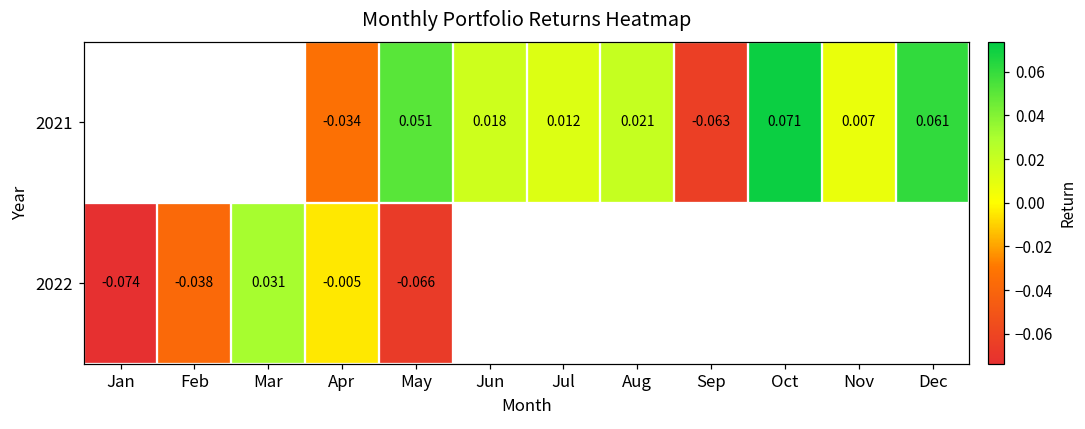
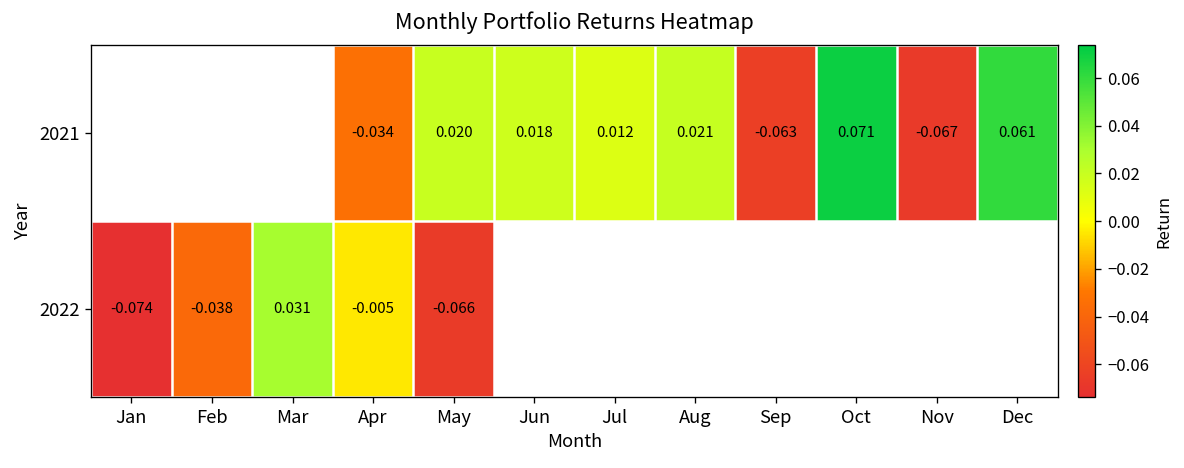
  {
    "2021": {
      "Apr": -0.034,
-     "May": 0.051,
+     "May": 0.020,
      "Jun": 0.018,
      "Jul": 0.012,
      "Aug": 0.021,
      "Sep": -0.063,
      "Oct": 0.071,
-     "Nov": 0.007,
+     "Nov": -0.067,
      "Dec": 0.061
    },
    "2022": {
      "Jan": -0.074,
      "Feb": -0.038,
      "Mar": 0.031,
      "Apr": -0.005,
      "May": -0.066
    }
  }
